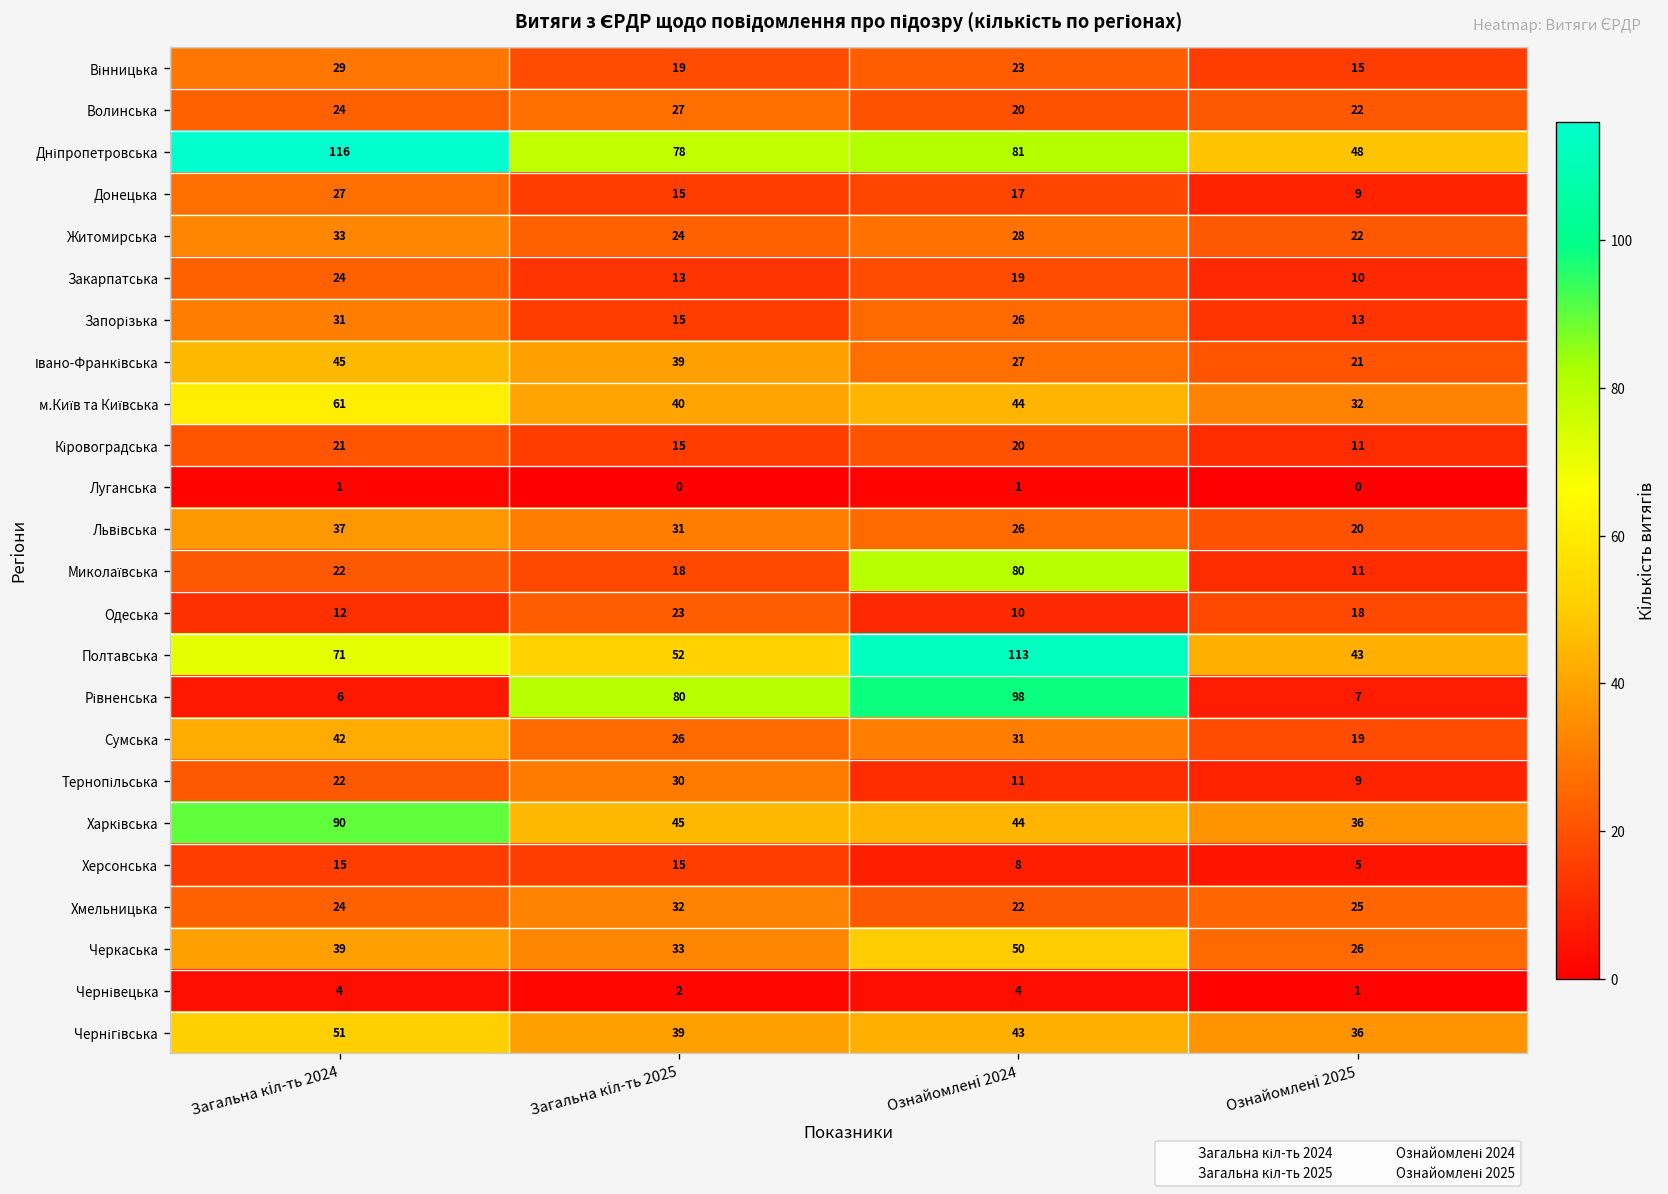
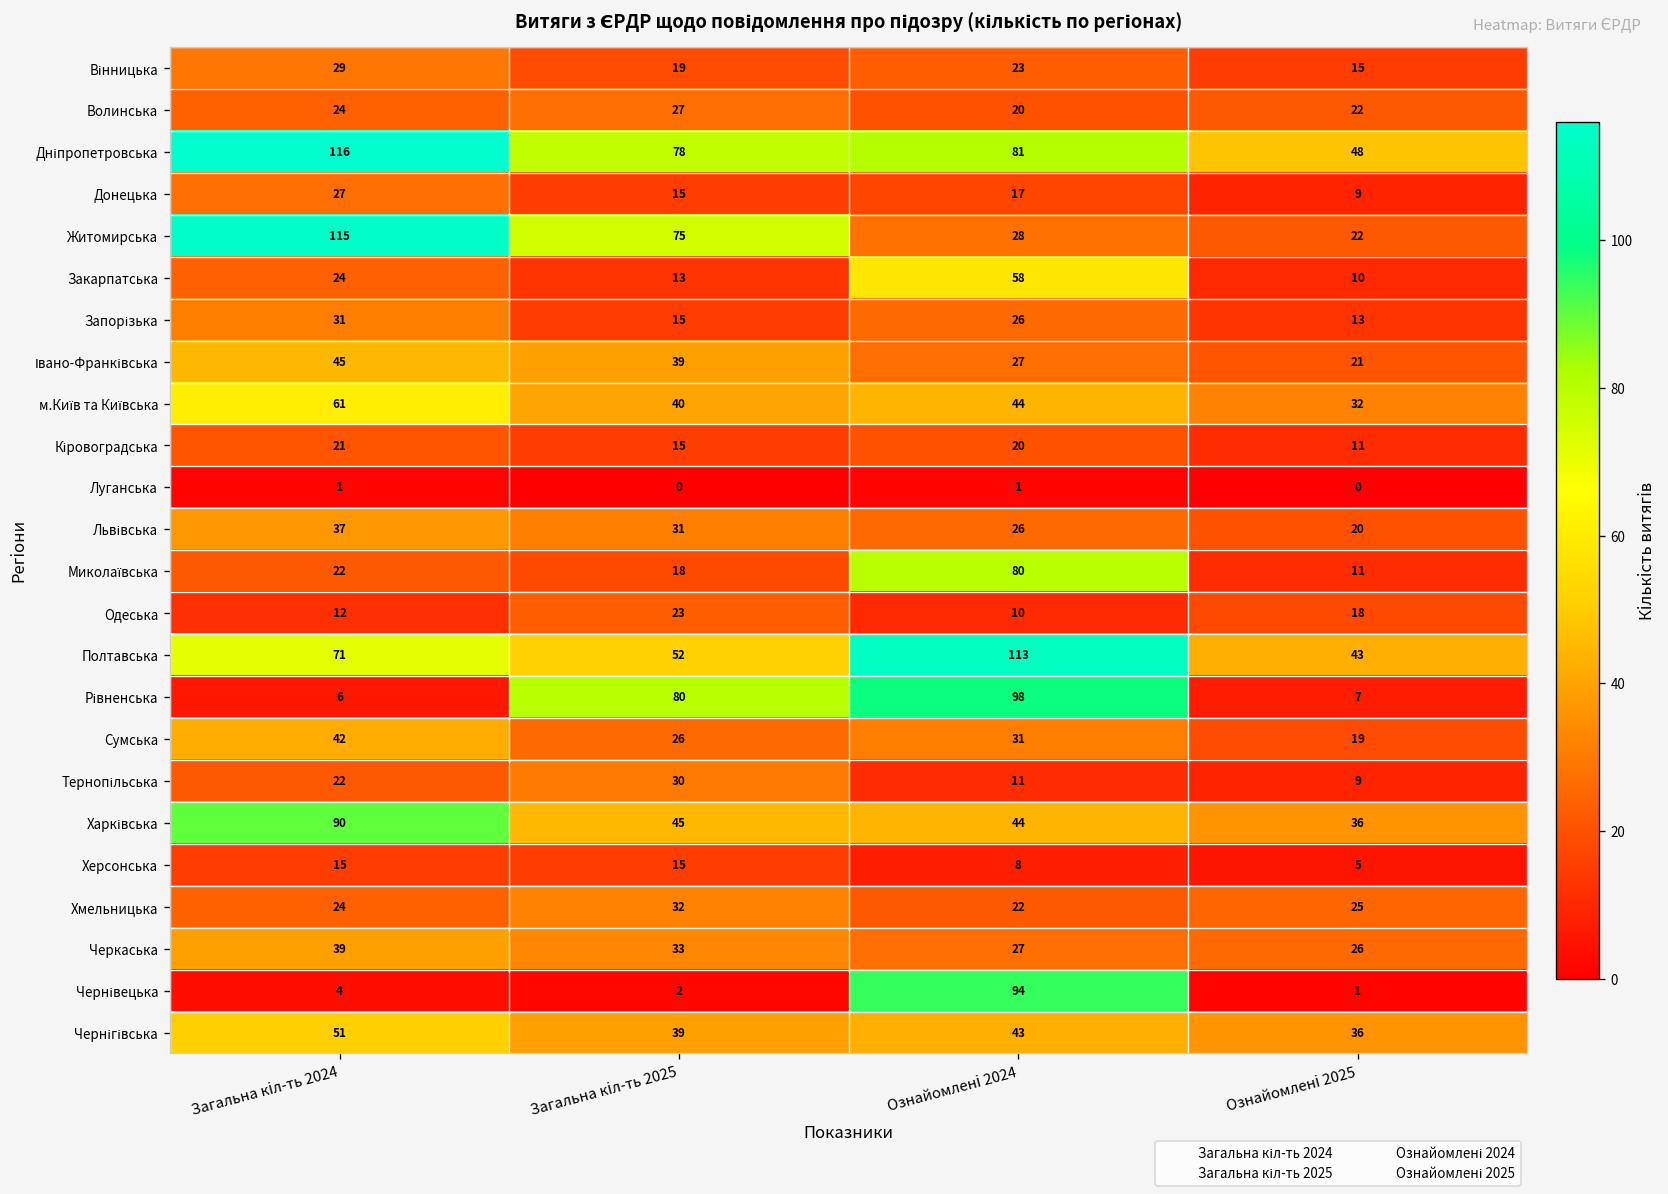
  {
    "Житомирська": {
-     "Загальна кіл-ть 2024": 33,
-     "Загальна кіл-ть 2025": 24
+     "Загальна кіл-ть 2024": 115,
+     "Загальна кіл-ть 2025": 75
    },
    "Закарпатська": {
-     "Ознайомлені 2024": 19
+     "Ознайомлені 2024": 58
    },
    "Черкаська": {
-     "Ознайомлені 2024": 50
+     "Ознайомлені 2024": 27
    },
    "Чернівецька": {
-     "Ознайомлені 2024": 4
+     "Ознайомлені 2024": 94
    }
  }
